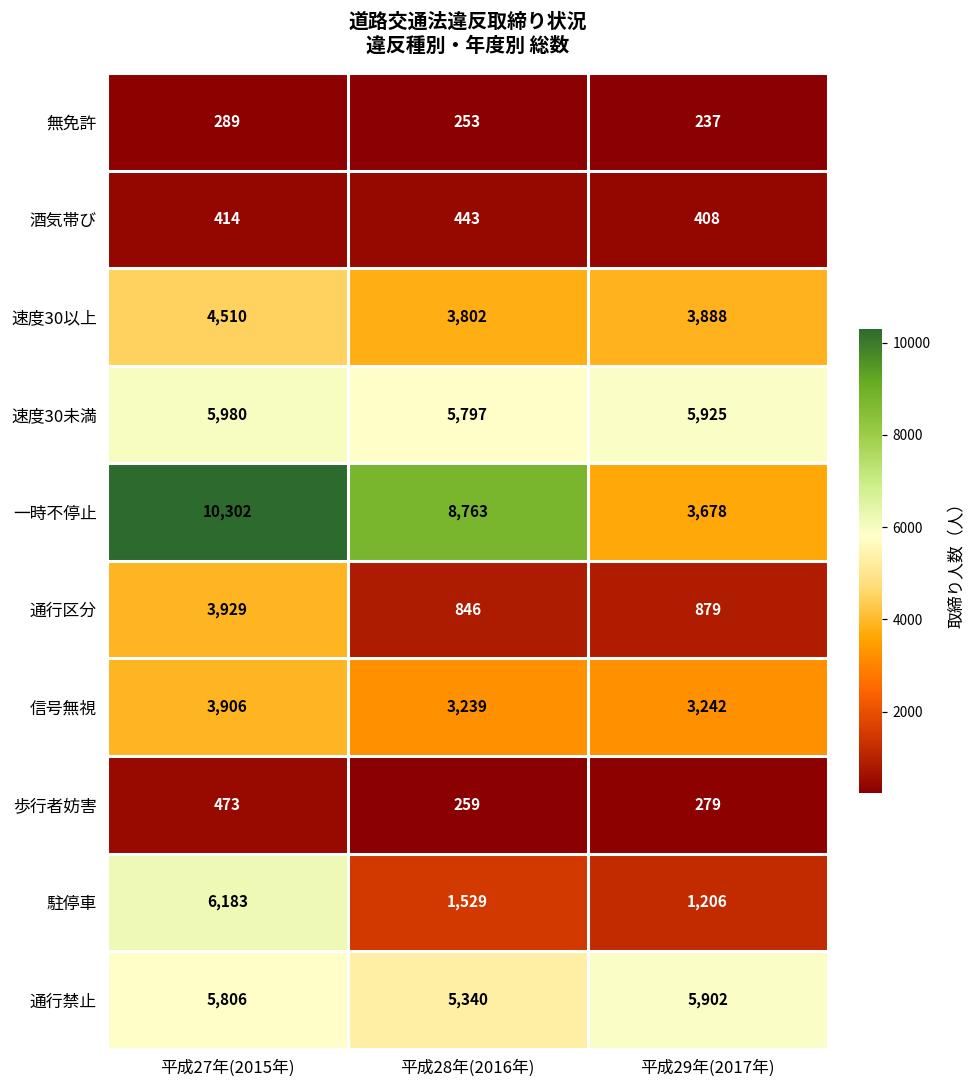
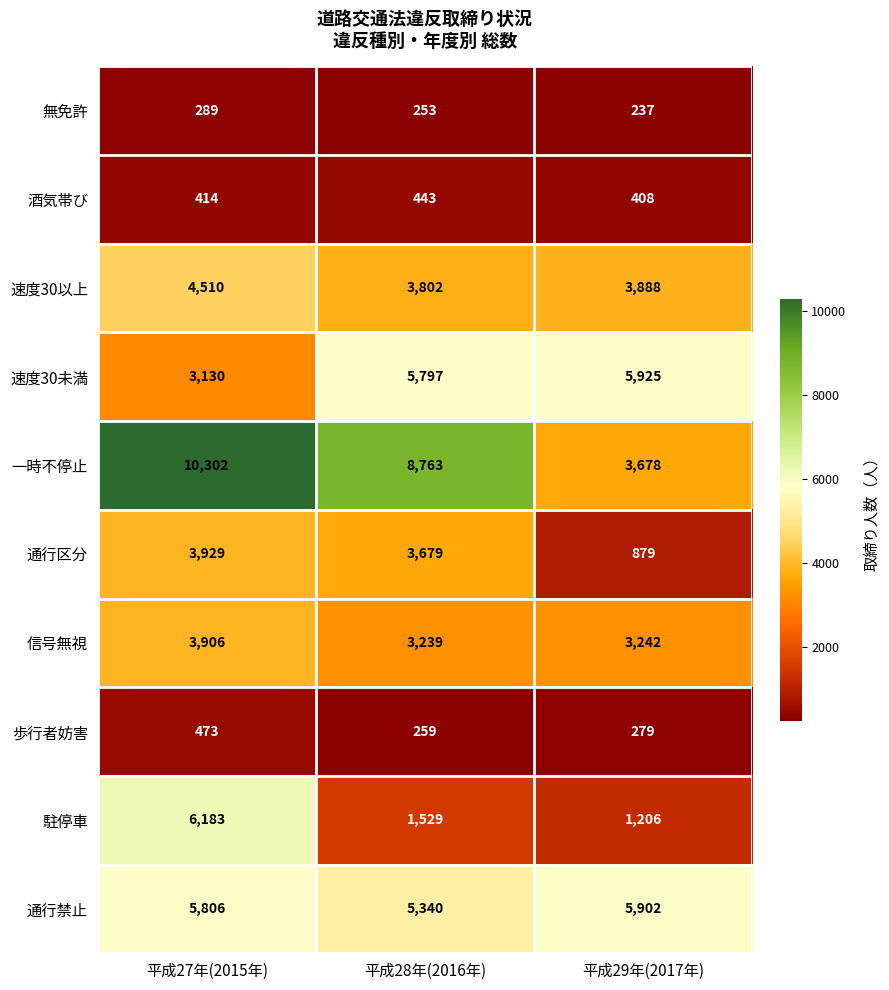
  {
    "無免許": {
      "平成27年(2015年)": "289",
      "平成28年(2016年)": "253",
      "平成29年(2017年)": "237"
    },
    "酒気帯び": {
      "平成27年(2015年)": "414",
      "平成28年(2016年)": "443",
      "平成29年(2017年)": "408"
    },
    "速度30以上": {
      "平成27年(2015年)": "4,510",
      "平成28年(2016年)": "3,802",
      "平成29年(2017年)": "3,888"
    },
    "速度30未満": {
-     "平成27年(2015年)": "5,980",
+     "平成27年(2015年)": "3,130",
      "平成28年(2016年)": "5,797",
      "平成29年(2017年)": "5,925"
    },
    "一時不停止": {
      "平成27年(2015年)": "10,302",
      "平成28年(2016年)": "8,763",
      "平成29年(2017年)": "3,678"
    },
    "通行区分": {
      "平成27年(2015年)": "3,929",
-     "平成28年(2016年)": "846",
+     "平成28年(2016年)": "3,679",
      "平成29年(2017年)": "879"
    },
    "信号無視": {
      "平成27年(2015年)": "3,906",
      "平成28年(2016年)": "3,239",
      "平成29年(2017年)": "3,242"
    },
    "歩行者妨害": {
      "平成27年(2015年)": "473",
      "平成28年(2016年)": "259",
      "平成29年(2017年)": "279"
    },
    "駐停車": {
      "平成27年(2015年)": "6,183",
      "平成28年(2016年)": "1,529",
      "平成29年(2017年)": "1,206"
    },
    "通行禁止": {
      "平成27年(2015年)": "5,806",
      "平成28年(2016年)": "5,340",
      "平成29年(2017年)": "5,902"
    }
  }
